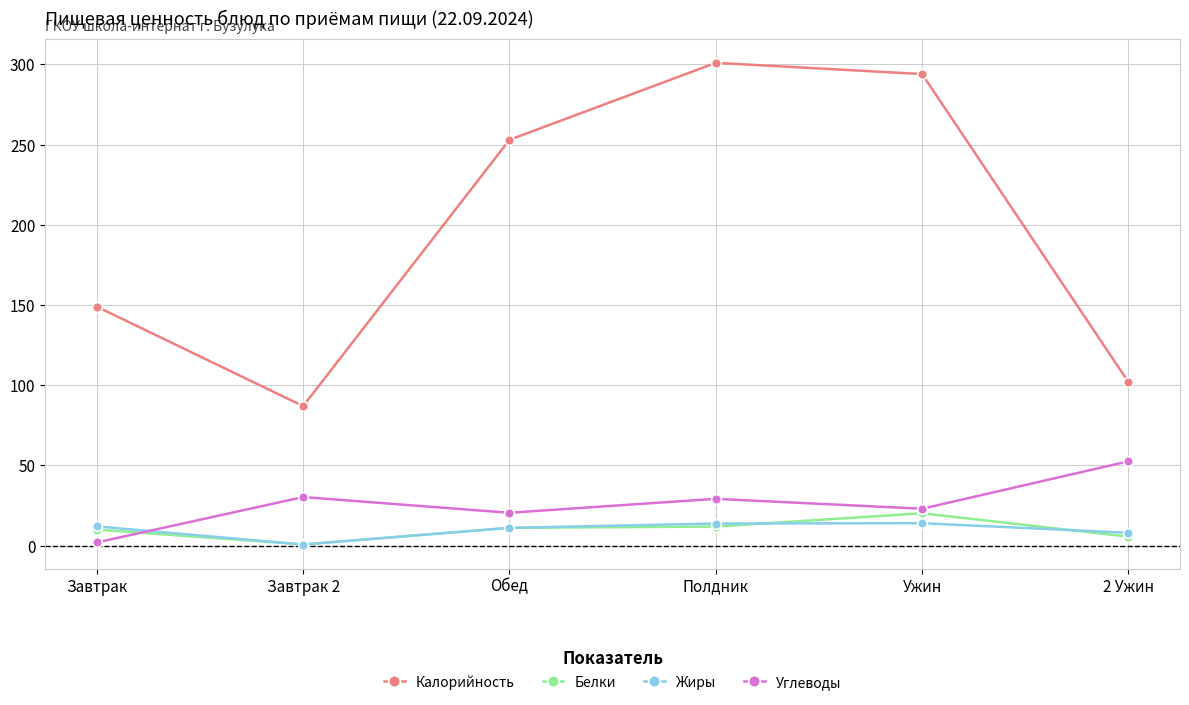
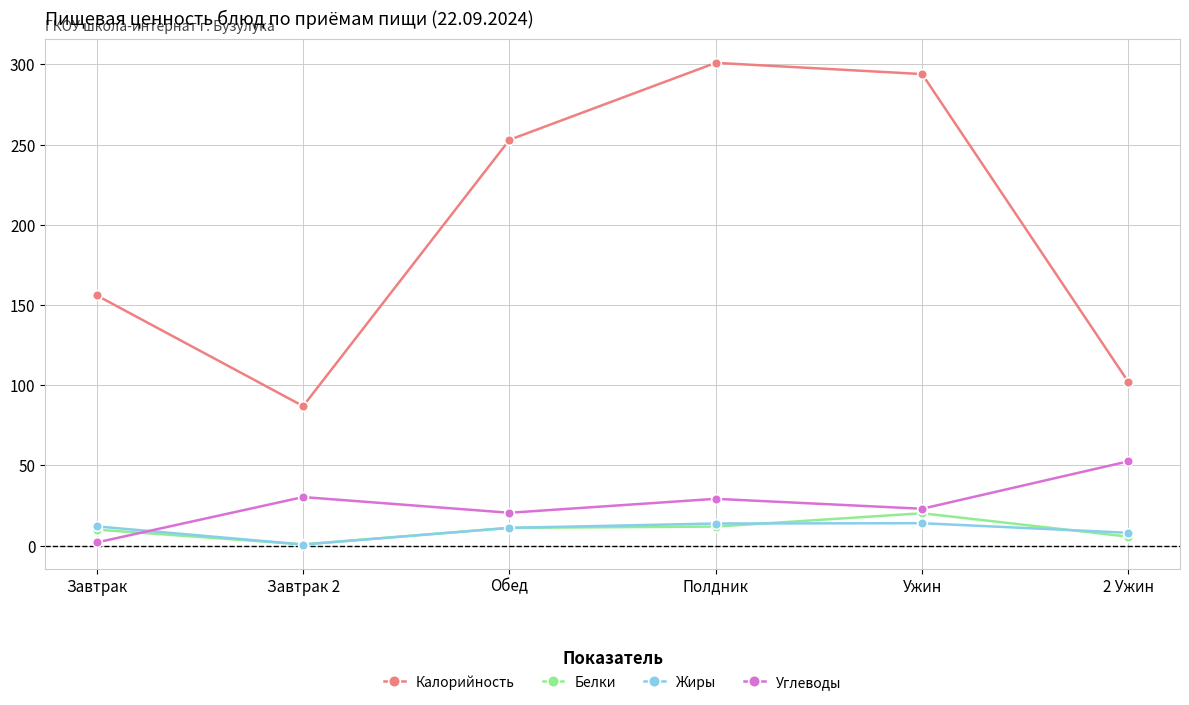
  {
    "Калорийность": {
-     "Завтрак": 149,
+     "Завтрак": 156,
      "Завтрак 2": 87,
      "Обед": 253,
      "Полдник": 301,
      "Ужин": 294,
      "2 Ужин": 102
    },
    "Белки": {
      "Завтрак": 10,
      "Полдник": 12,
      "Ужин": 20,
      "2 Ужин": 6
    },
    "Жиры": {
      "Завтрак": 12,
      "Полдник": 14,
      "Ужин": 14,
      "2 Ужин": 8
    },
    "Углеводы": {
      "Завтрак": 2,
      "Завтрак 2": 30,
      "Обед": 21,
      "Полдник": 29,
      "Ужин": 23,
      "2 Ужин": 53
    }
  }
